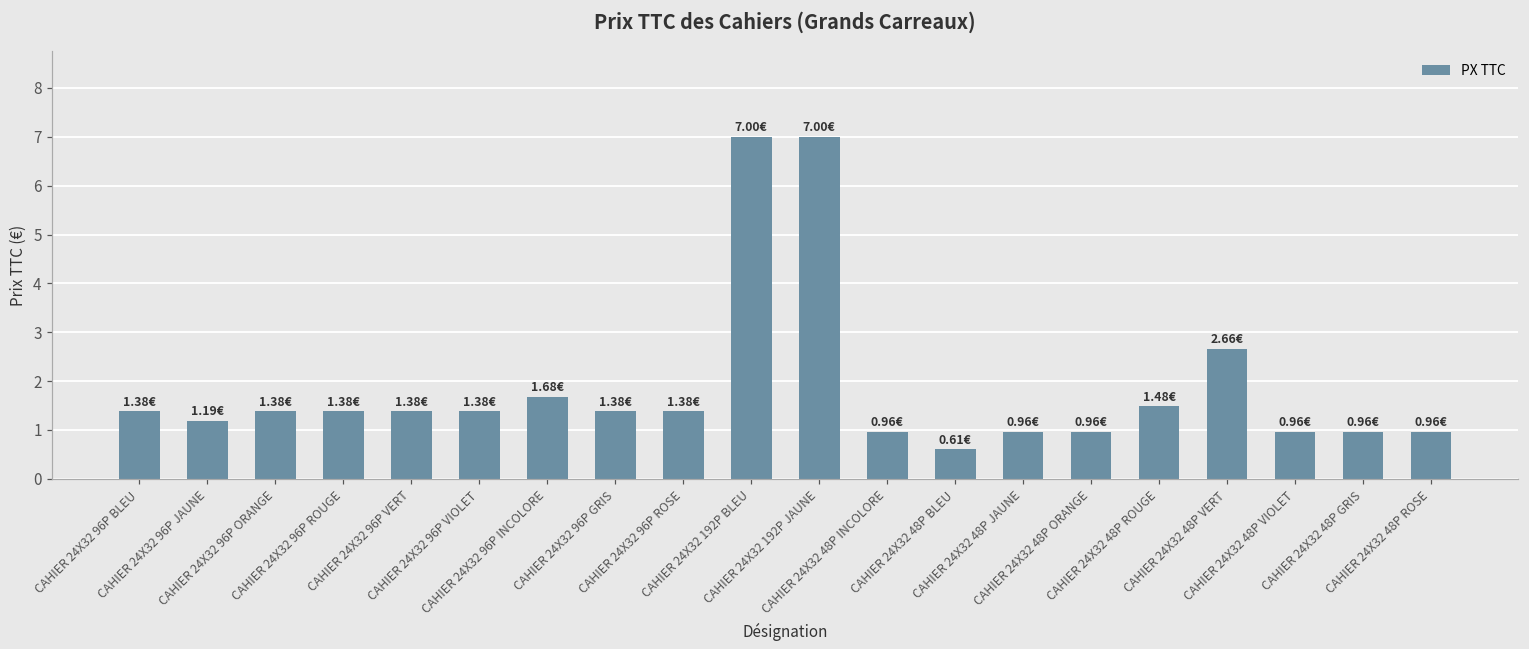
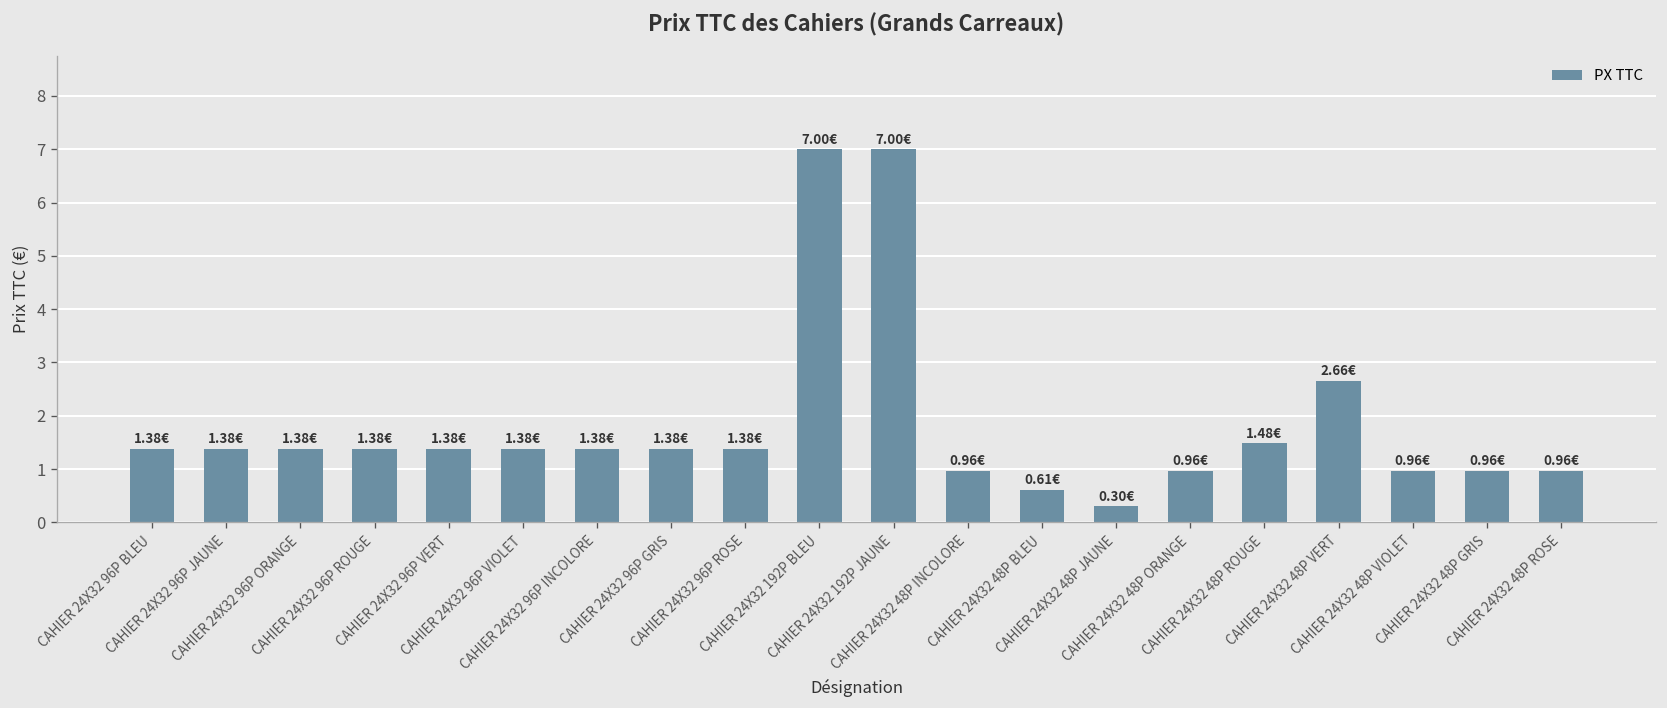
  {
    "CAHIER 24X32 96P BLEU": "1.38€",
-   "CAHIER 24X32 96P JAUNE": "1.19€",
+   "CAHIER 24X32 96P JAUNE": "1.38€",
    "CAHIER 24X32 96P ORANGE": "1.38€",
    "CAHIER 24X32 96P ROUGE": "1.38€",
    "CAHIER 24X32 96P VERT": "1.38€",
    "CAHIER 24X32 96P VIOLET": "1.38€",
-   "CAHIER 24X32 96P INCOLORE": "1.68€",
+   "CAHIER 24X32 96P INCOLORE": "1.38€",
    "CAHIER 24X32 96P GRIS": "1.38€",
    "CAHIER 24X32 96P ROSE": "1.38€",
    "CAHIER 24X32 192P BLEU": "7.00€",
    "CAHIER 24X32 192P JAUNE": "7.00€",
    "CAHIER 24X32 48P INCOLORE": "0.96€",
    "CAHIER 24X32 48P BLEU": "0.61€",
-   "CAHIER 24X32 48P JAUNE": "0.96€",
+   "CAHIER 24X32 48P JAUNE": "0.30€",
    "CAHIER 24X32 48P ORANGE": "0.96€",
    "CAHIER 24X32 48P ROUGE": "1.48€",
    "CAHIER 24X32 48P VERT": "2.66€",
    "CAHIER 24X32 48P VIOLET": "0.96€",
    "CAHIER 24X32 48P GRIS": "0.96€",
    "CAHIER 24X32 48P ROSE": "0.96€"
  }
